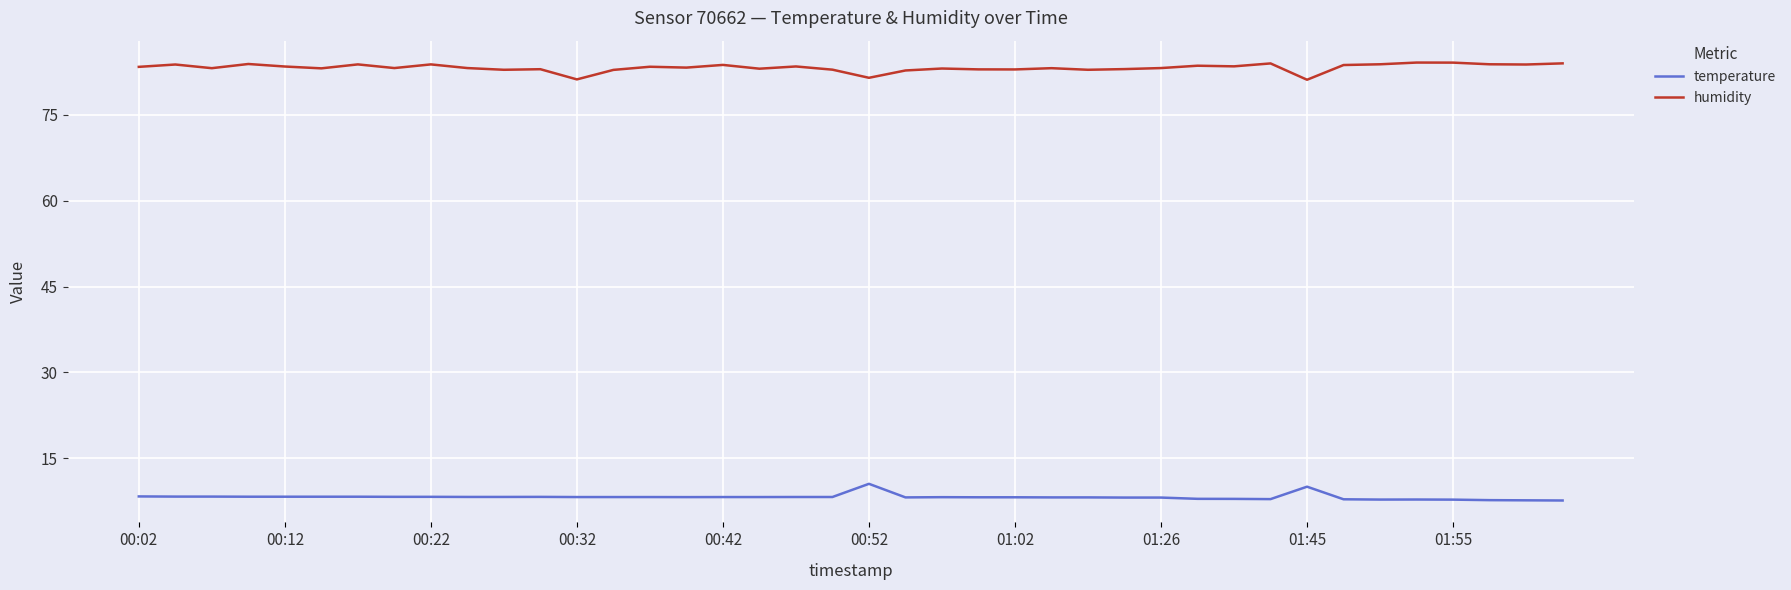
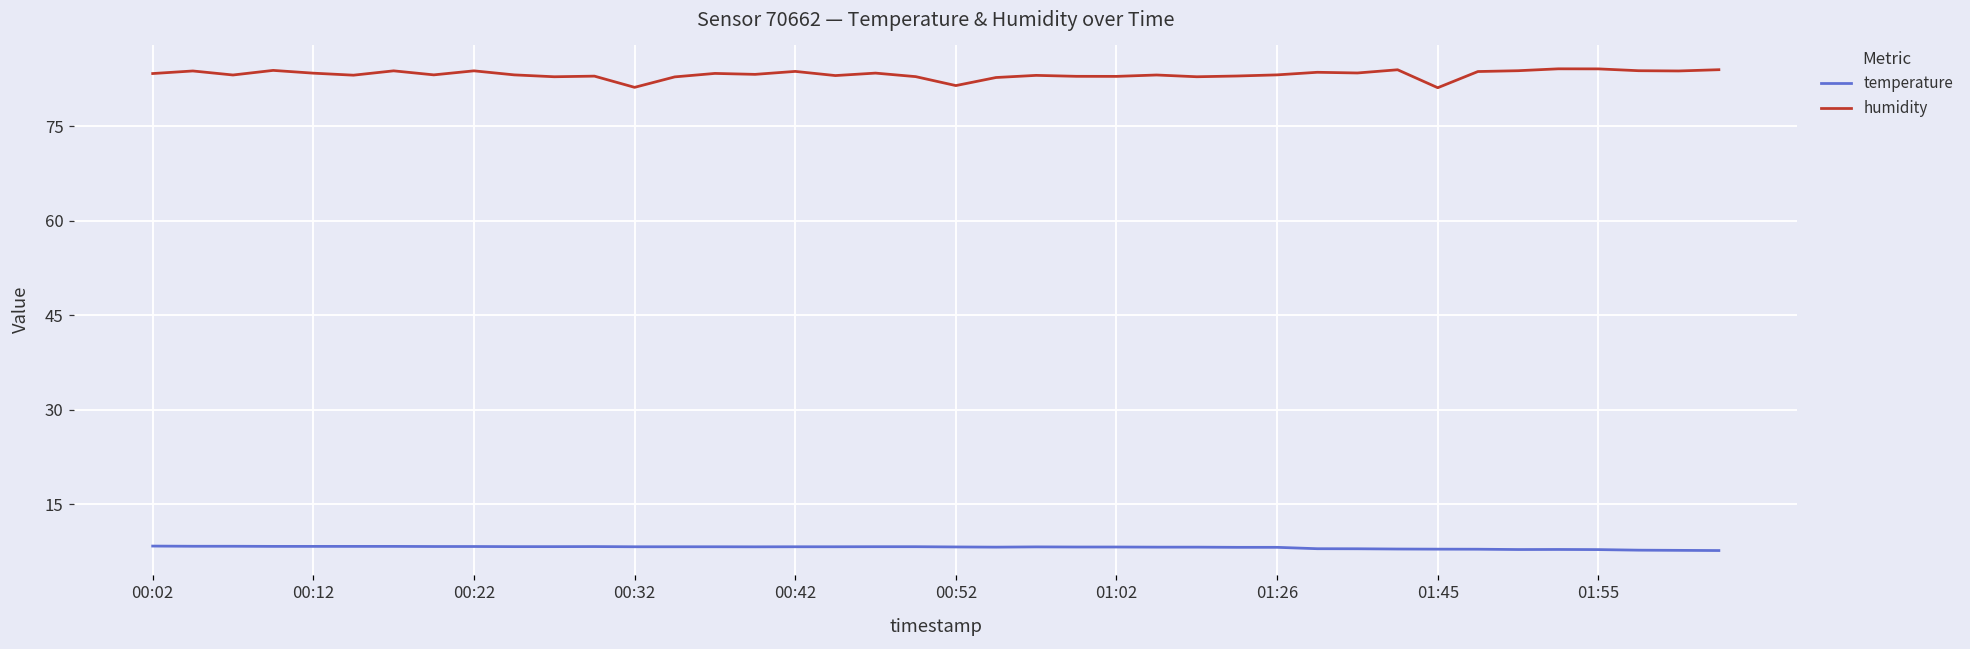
  {
    "temperature": {
      "00:02": 8,
      "00:12": 8,
      "00:22": 8,
      "00:32": 8,
      "00:42": 8,
-     "00:52": 11,
+     "00:52": 8,
      "01:02": 8,
      "01:26": 8,
-     "01:45": 10,
+     "01:45": 8,
      "01:55": 8
    },
    "humidity": {
      "00:02": 83,
      "00:12": 83,
      "00:22": 84,
      "00:32": 81,
      "00:42": 84,
      "00:52": 81,
      "01:02": 83,
      "01:26": 83,
      "01:45": 81,
      "01:55": 84
    }
  }
